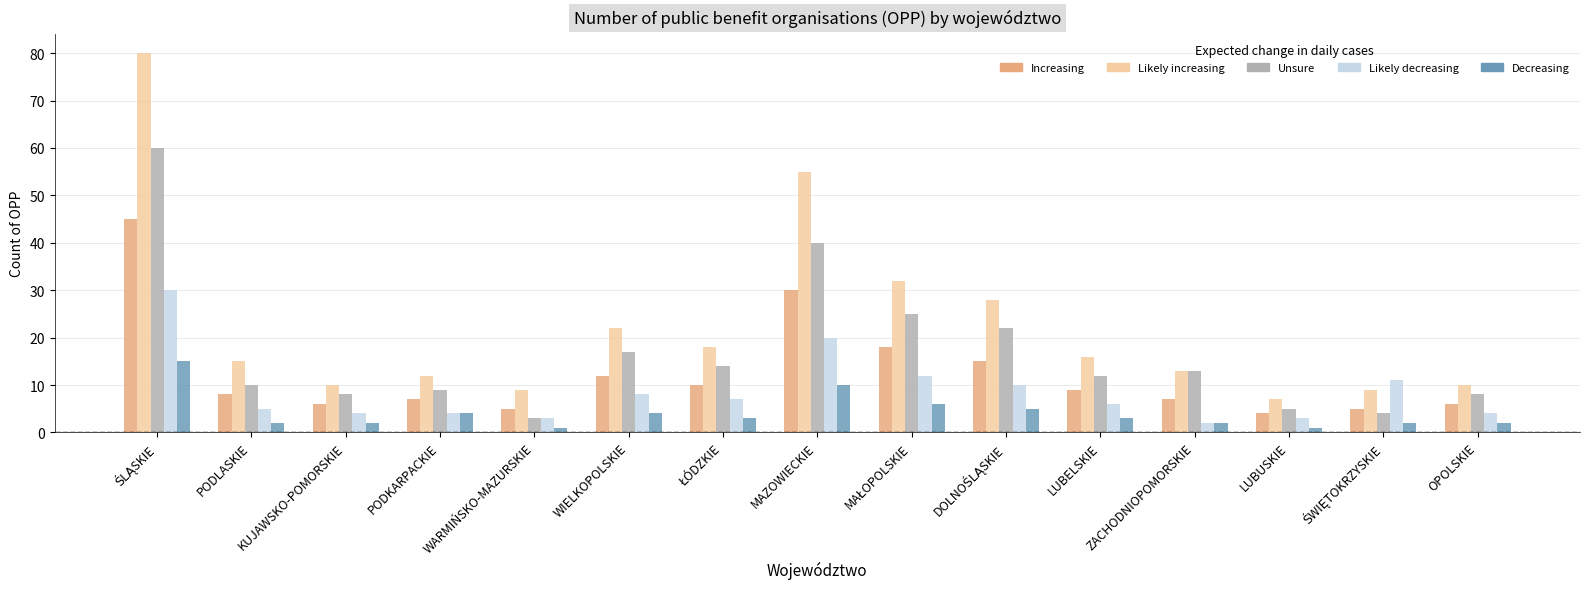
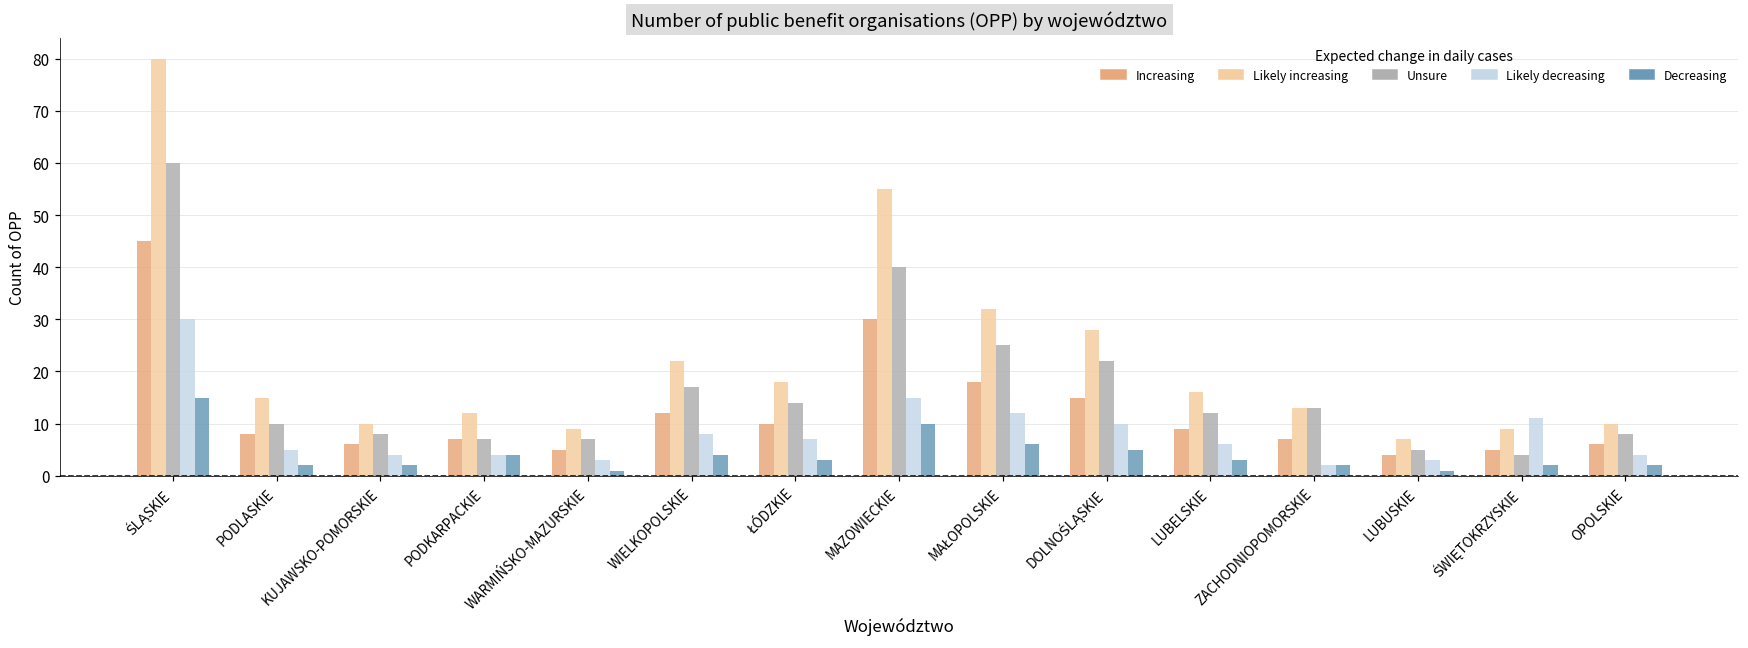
  {
    "Unsure": {
      "ŚLĄSKIE": 60,
      "PODLASKIE": 10,
      "KUJAWSKO-POMORSKIE": 8,
-     "PODKARPACKIE": 9,
-     "WARMIŃSKO-MAZURSKIE": 3,
+     "PODKARPACKIE": 7,
+     "WARMIŃSKO-MAZURSKIE": 7,
      "WIELKOPOLSKIE": 17,
      "ŁÓDZKIE": 14,
      "MAZOWIECKIE": 40,
      "MAŁOPOLSKIE": 25,
      "DOLNOŚLĄSKIE": 22,
      "LUBELSKIE": 12,
      "ZACHODNIOPOMORSKIE": 13,
      "LUBUSKIE": 5,
      "ŚWIĘTOKRZYSKIE": 4,
      "OPOLSKIE": 8
    },
    "Likely decreasing": {
      "ŚLĄSKIE": 30,
      "PODLASKIE": 5,
      "KUJAWSKO-POMORSKIE": 4,
      "PODKARPACKIE": 4,
      "WARMIŃSKO-MAZURSKIE": 3,
      "WIELKOPOLSKIE": 8,
      "ŁÓDZKIE": 7,
-     "MAZOWIECKIE": 20,
+     "MAZOWIECKIE": 15,
      "MAŁOPOLSKIE": 12,
      "DOLNOŚLĄSKIE": 10,
      "LUBELSKIE": 6,
      "ZACHODNIOPOMORSKIE": 2,
      "LUBUSKIE": 3,
      "ŚWIĘTOKRZYSKIE": 11,
      "OPOLSKIE": 4
    },
    "Decreasing": {
      "ŚLĄSKIE": 15,
      "PODLASKIE": 2,
      "KUJAWSKO-POMORSKIE": 2,
      "PODKARPACKIE": 4,
      "WARMIŃSKO-MAZURSKIE": 1,
      "WIELKOPOLSKIE": 4,
      "ŁÓDZKIE": 3,
      "MAZOWIECKIE": 10,
      "MAŁOPOLSKIE": 6,
      "DOLNOŚLĄSKIE": 5,
      "LUBELSKIE": 3,
      "ZACHODNIOPOMORSKIE": 2,
      "LUBUSKIE": 1,
      "ŚWIĘTOKRZYSKIE": 2,
      "OPOLSKIE": 2
    }
  }
